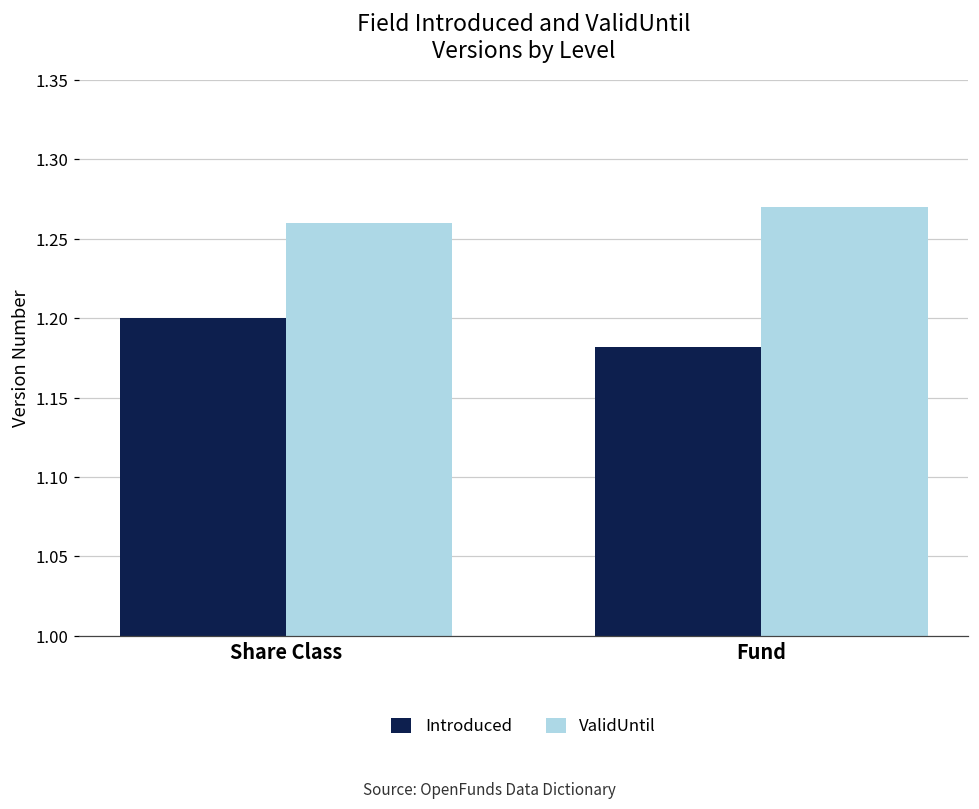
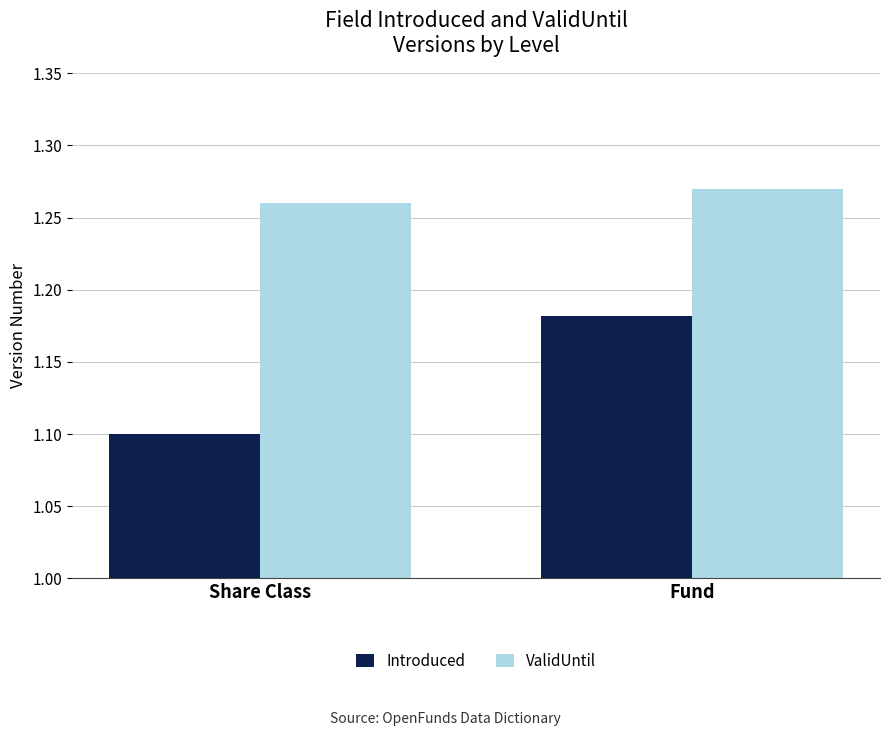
  {
    "Introduced": {
-     "Share Class": 1.2,
+     "Share Class": 1.1,
      "Fund": 1.182
    },
    "ValidUntil": {
      "Share Class": 1.260,
      "Fund": 1.270
    }
  }
